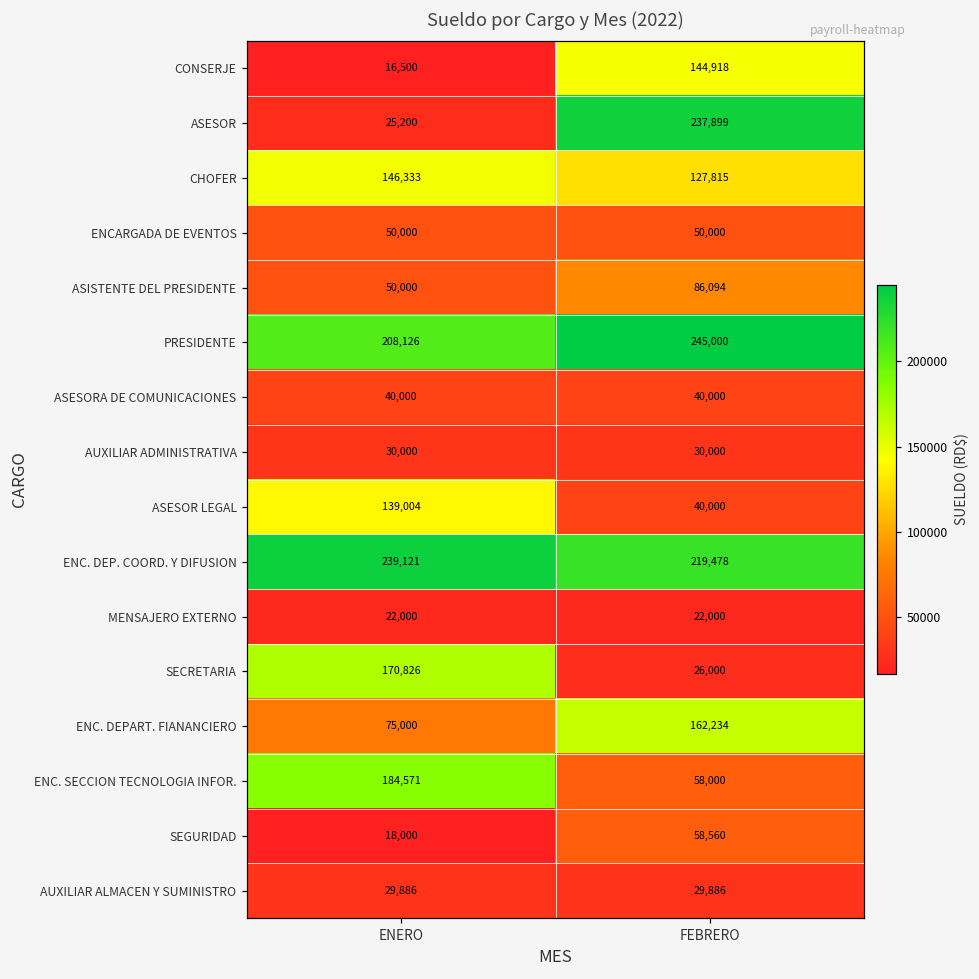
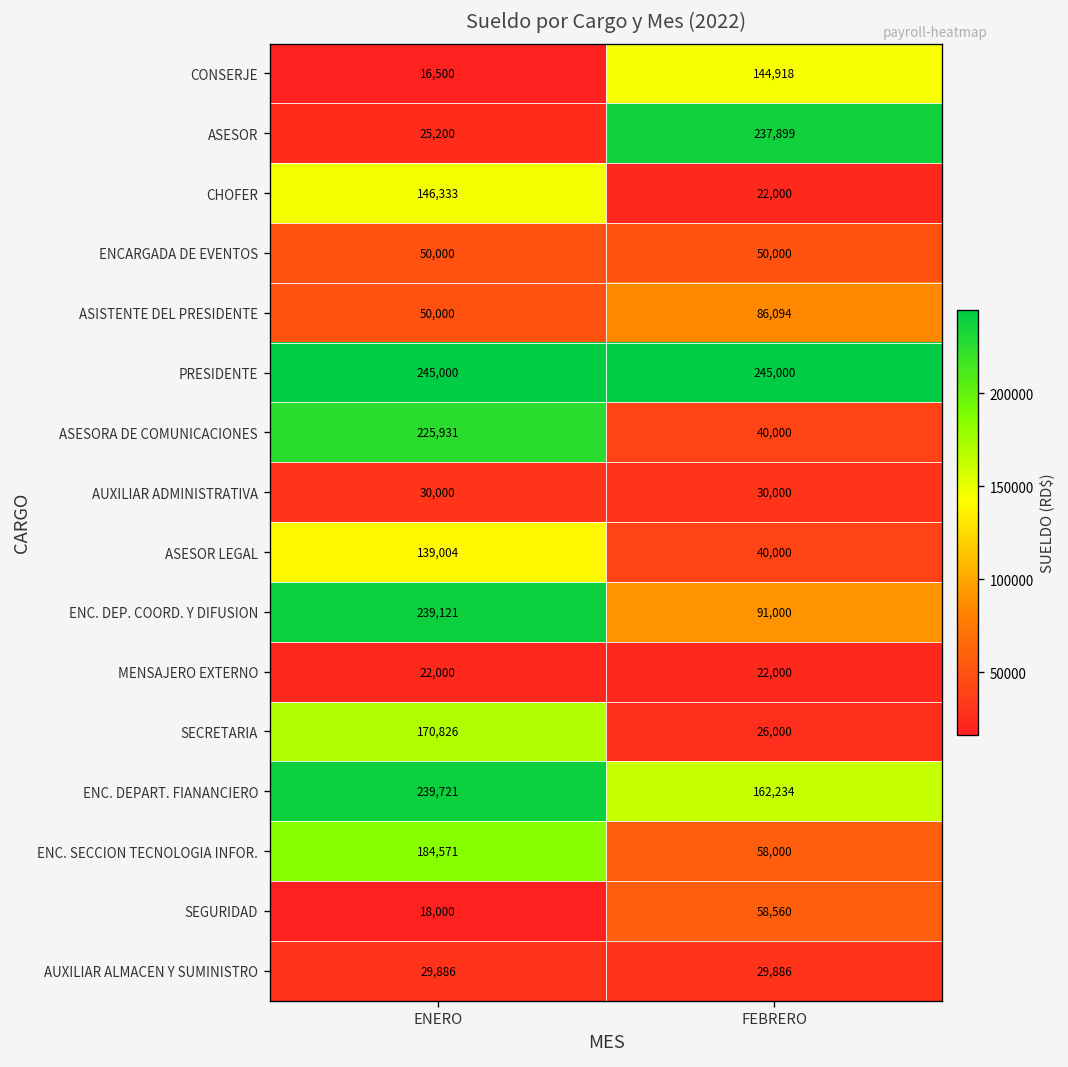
  {
    "CONSERJE": {
      "ENERO": "16,500",
      "FEBRERO": "144,918"
    },
    "ASESOR": {
      "ENERO": "25,200",
      "FEBRERO": "237,899"
    },
    "CHOFER": {
      "ENERO": "146,333",
-     "FEBRERO": "127,815"
+     "FEBRERO": "22,000"
    },
    "ENCARGADA DE EVENTOS": {
      "ENERO": "50,000",
      "FEBRERO": "50,000"
    },
    "ASISTENTE DEL PRESIDENTE": {
      "ENERO": "50,000",
      "FEBRERO": "86,094"
    },
    "PRESIDENTE": {
-     "ENERO": "208,126",
+     "ENERO": "245,000",
      "FEBRERO": "245,000"
    },
    "ASESORA DE COMUNICACIONES": {
-     "ENERO": "40,000",
+     "ENERO": "225,931",
      "FEBRERO": "40,000"
    },
    "AUXILIAR ADMINISTRATIVA": {
      "ENERO": "30,000",
      "FEBRERO": "30,000"
    },
    "ASESOR LEGAL": {
      "ENERO": "139,004",
      "FEBRERO": "40,000"
    },
    "ENC. DEP. COORD. Y DIFUSION": {
      "ENERO": "239,121",
-     "FEBRERO": "219,478"
+     "FEBRERO": "91,000"
    },
    "MENSAJERO EXTERNO": {
      "ENERO": "22,000",
      "FEBRERO": "22,000"
    },
    "SECRETARIA": {
      "ENERO": "170,826",
      "FEBRERO": "26,000"
    },
    "ENC. DEPART. FIANANCIERO": {
-     "ENERO": "75,000",
+     "ENERO": "239,721",
      "FEBRERO": "162,234"
    },
    "ENC. SECCION TECNOLOGIA INFOR.": {
      "ENERO": "184,571",
      "FEBRERO": "58,000"
    },
    "SEGURIDAD": {
      "ENERO": "18,000",
      "FEBRERO": "58,560"
    },
    "AUXILIAR ALMACEN Y SUMINISTRO": {
      "ENERO": "29,886",
      "FEBRERO": "29,886"
    }
  }
